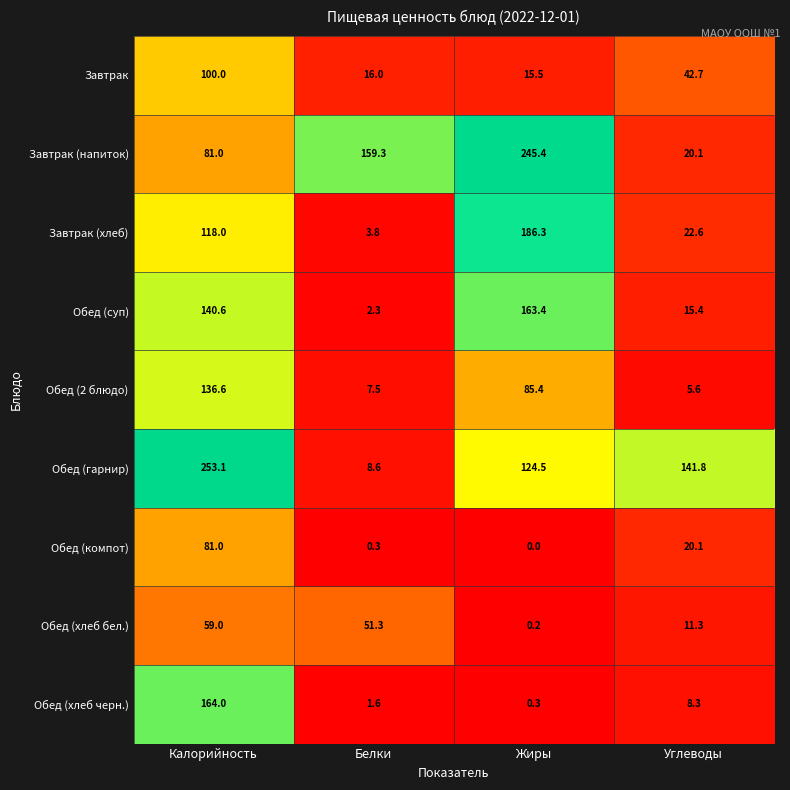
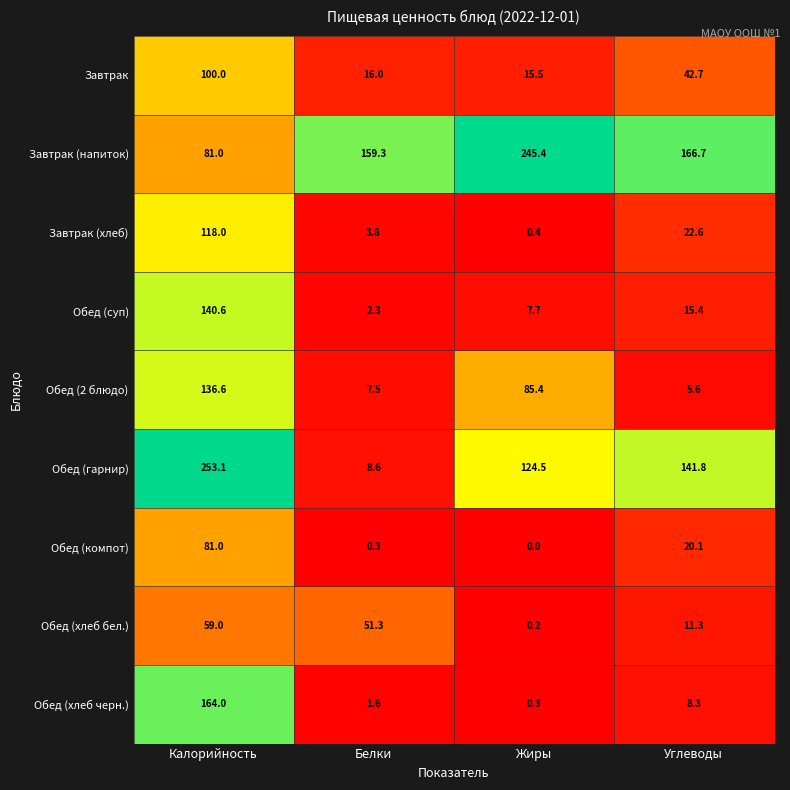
  {
    "Завтрак": {
      "Калорийность": 100.0,
      "Белки": 16.0,
      "Жиры": 15.5,
      "Углеводы": 42.7
    },
    "Завтрак (напиток)": {
      "Калорийность": 81.0,
      "Белки": 159.3,
      "Жиры": 245.4,
-     "Углеводы": 20.1
+     "Углеводы": 166.7
    },
    "Завтрак (хлеб)": {
      "Калорийность": 118.0,
      "Белки": 3.8,
-     "Жиры": 186.3,
+     "Жиры": 0.4,
      "Углеводы": 22.6
    },
    "Обед (суп)": {
      "Калорийность": 140.6,
      "Белки": 2.3,
-     "Жиры": 163.4,
+     "Жиры": 7.7,
      "Углеводы": 15.4
    },
    "Обед (2 блюдо)": {
      "Калорийность": 136.6,
      "Белки": 7.5,
      "Жиры": 85.4,
      "Углеводы": 5.6
    },
    "Обед (гарнир)": {
      "Калорийность": 253.1,
      "Белки": 8.6,
      "Жиры": 124.5,
      "Углеводы": 141.8
    },
    "Обед (компот)": {
      "Калорийность": 81.0,
      "Белки": 0.3,
      "Жиры": 0.0,
      "Углеводы": 20.1
    },
    "Обед (хлеб бел.)": {
      "Калорийность": 59.0,
      "Белки": 51.3,
      "Жиры": 0.2,
      "Углеводы": 11.3
    },
    "Обед (хлеб черн.)": {
      "Калорийность": 164.0,
      "Белки": 1.6,
      "Жиры": 0.3,
      "Углеводы": 8.3
    }
  }
